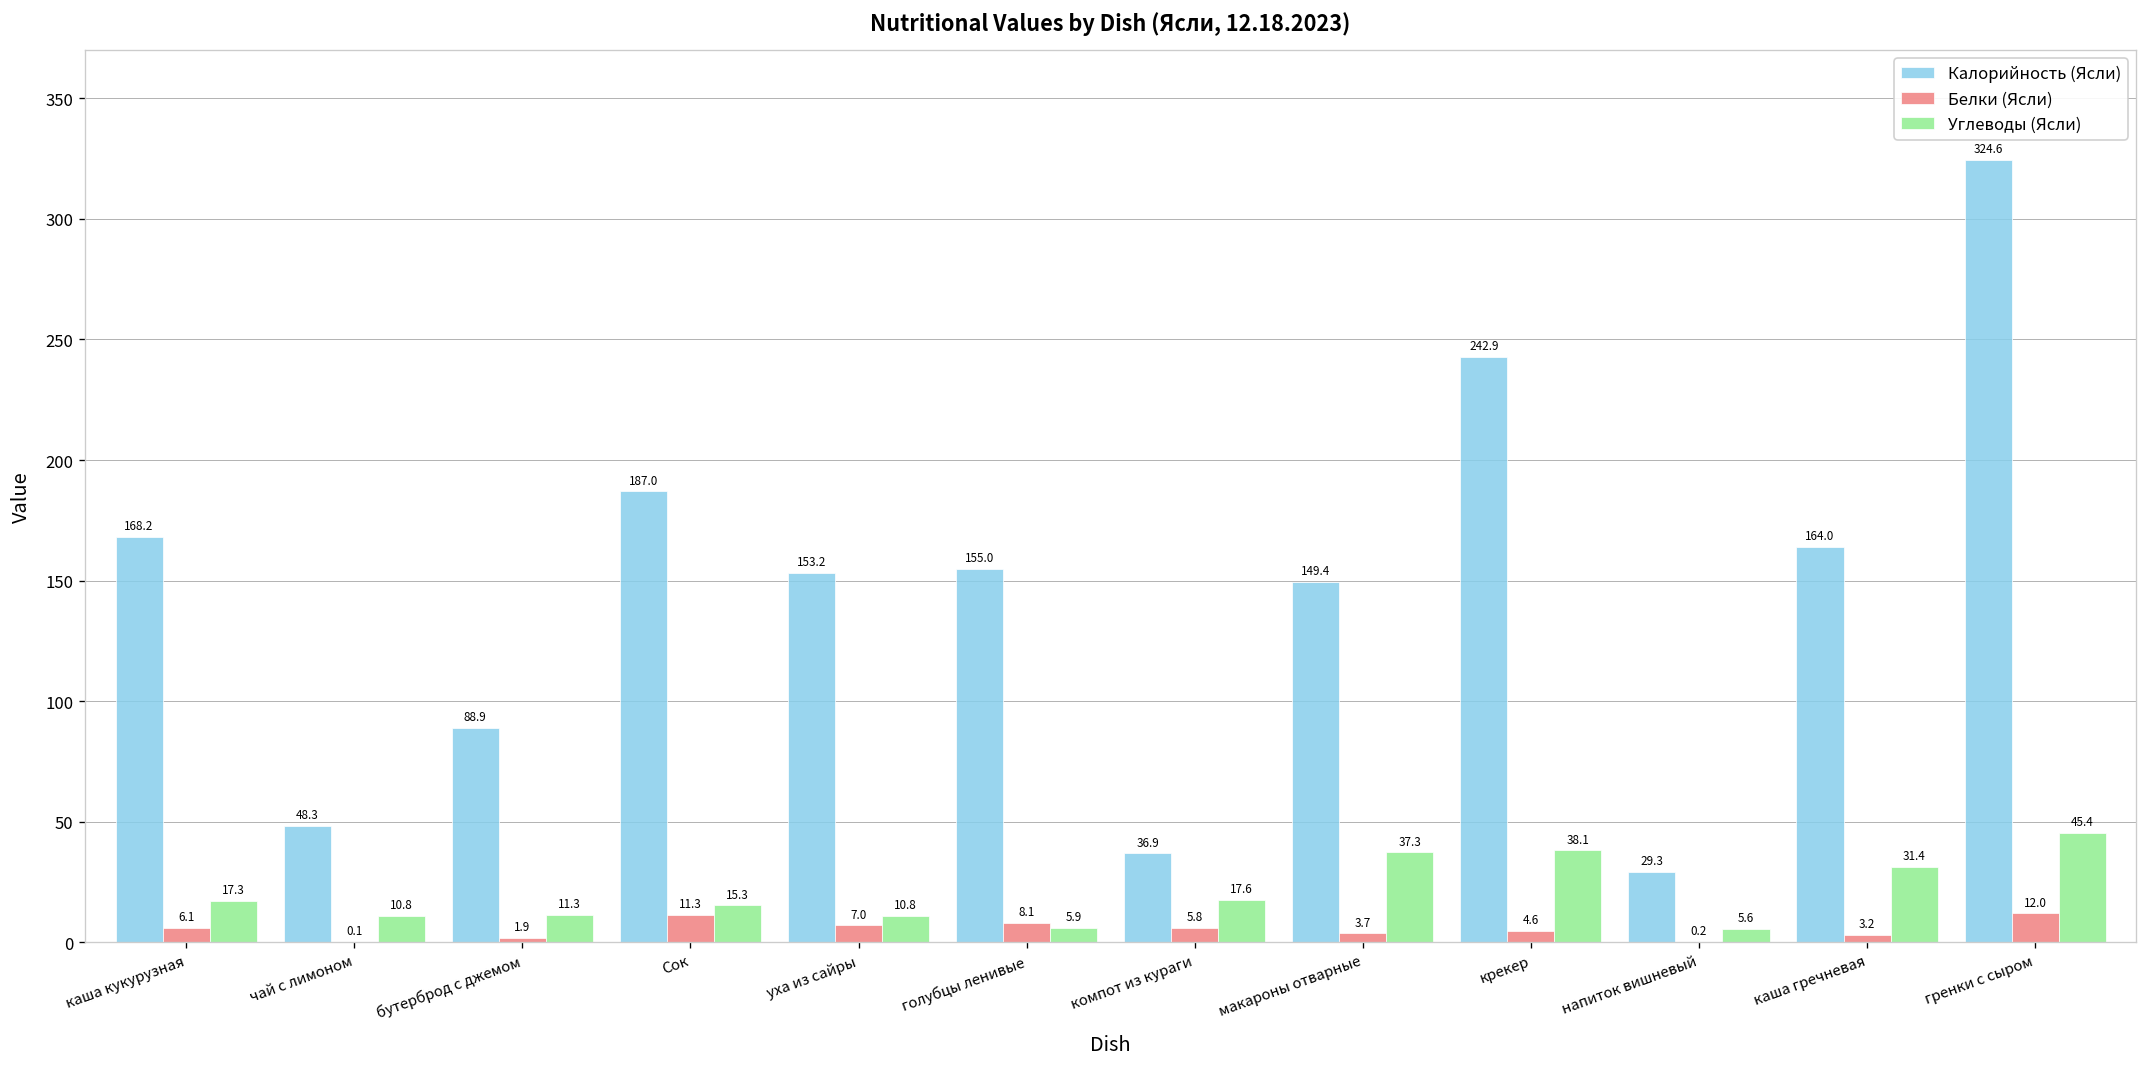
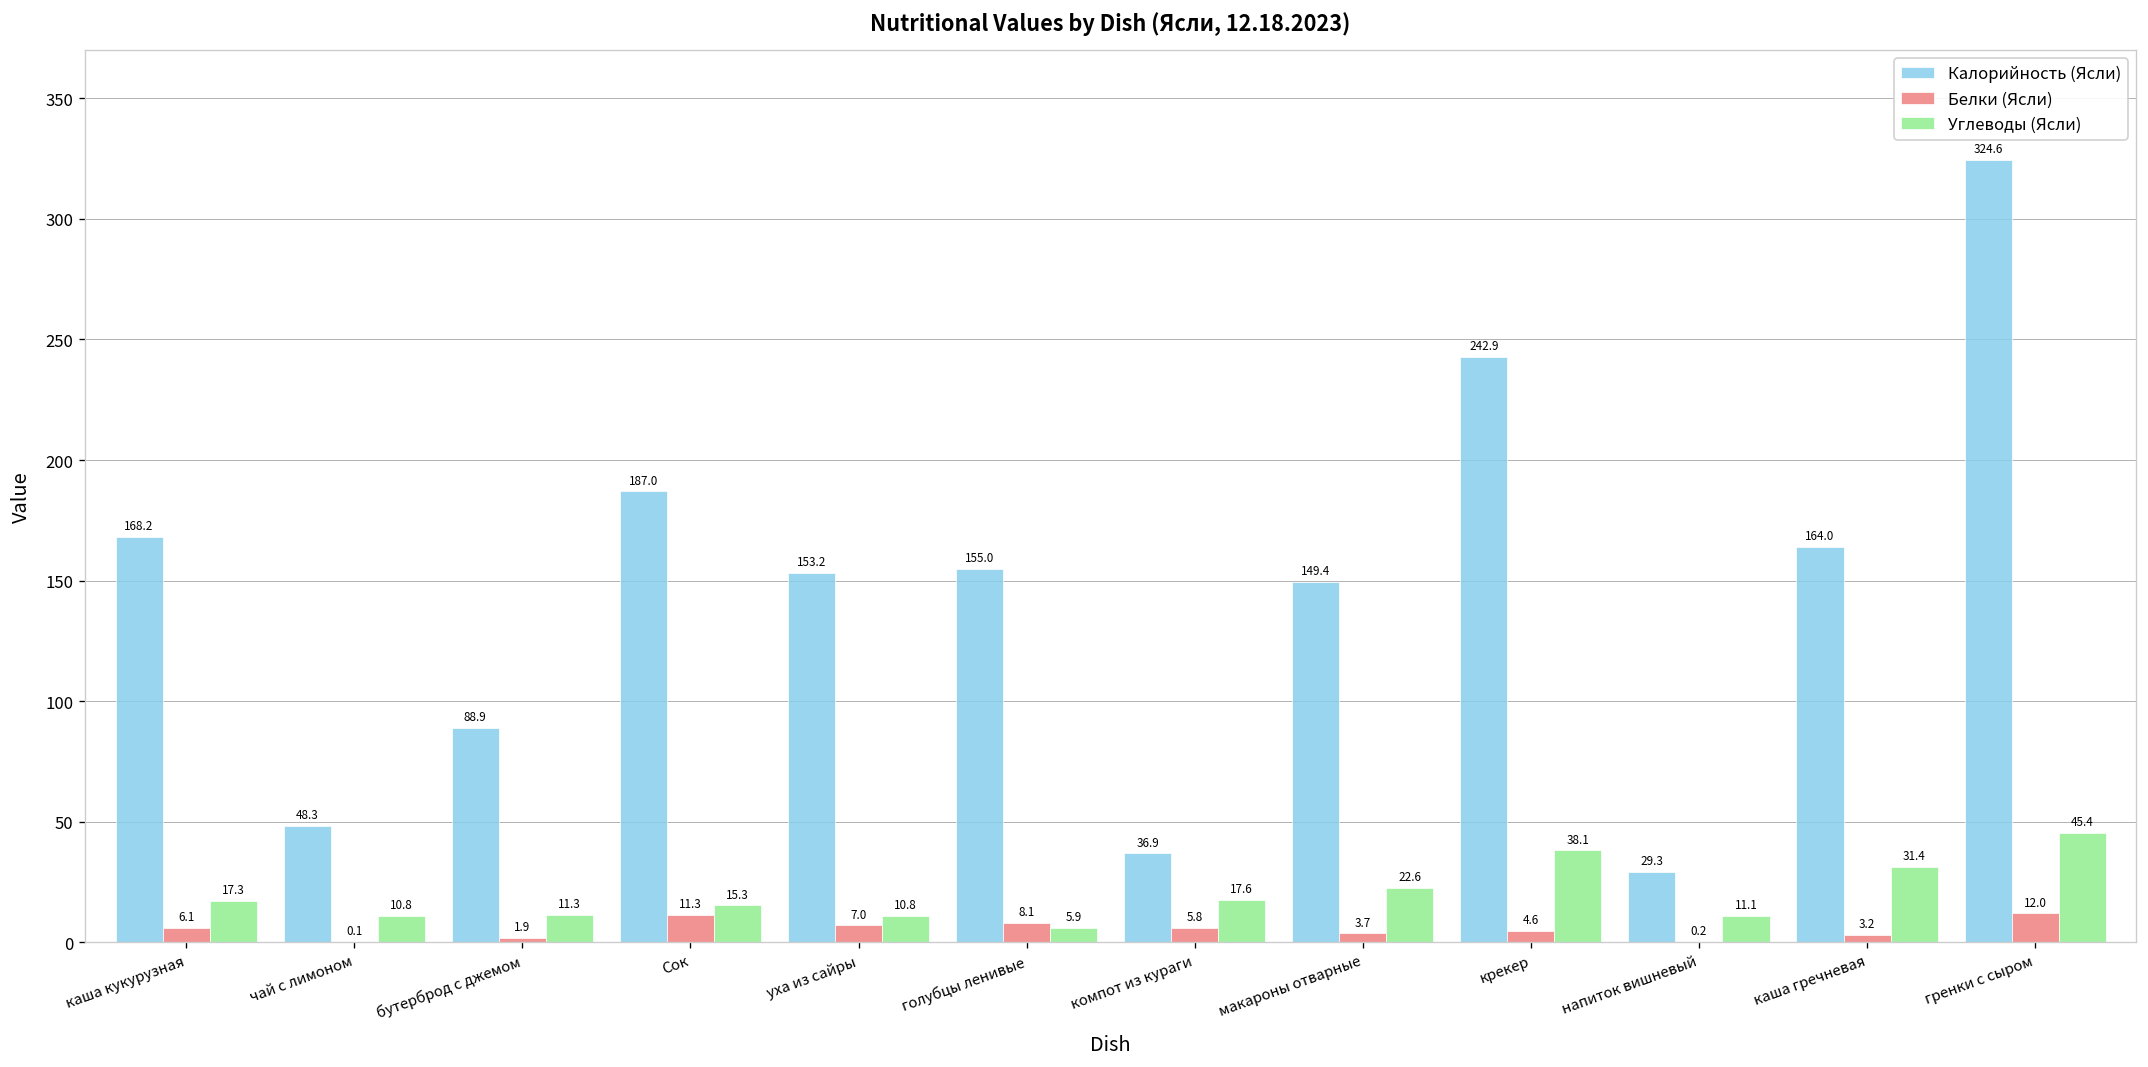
  {
    "Калорийность (Ясли)": {
      "каша кукурузная": 168.2,
      "чай с лимоном": 48.3,
      "бутерброд с джемом": 88.9,
      "Сок": 187.0,
      "уха из сайры": 153.2,
      "голубцы ленивые": 155.0,
      "компот из кураги": 36.9,
      "макароны отварные": 149.4,
      "крекер": 242.9,
      "напиток вишневый": 29.3,
      "каша гречневая": 164.0,
      "гренки с сыром": 324.6
    },
    "Белки (Ясли)": {
      "каша кукурузная": 6.1,
      "чай с лимоном": 0.1,
      "бутерброд с джемом": 1.9,
      "Сок": 11.3,
      "уха из сайры": 7.0,
      "голубцы ленивые": 8.1,
      "компот из кураги": 5.8,
      "макароны отварные": 3.7,
      "крекер": 4.6,
      "напиток вишневый": 0.2,
      "каша гречневая": 3.2,
      "гренки с сыром": 12.0
    },
    "Углеводы (Ясли)": {
      "каша кукурузная": 17.3,
      "чай с лимоном": 10.8,
      "бутерброд с джемом": 11.3,
      "Сок": 15.3,
      "уха из сайры": 10.8,
      "голубцы ленивые": 5.9,
      "компот из кураги": 17.6,
-     "макароны отварные": 37.3,
+     "макароны отварные": 22.6,
      "крекер": 38.1,
-     "напиток вишневый": 5.6,
+     "напиток вишневый": 11.1,
      "каша гречневая": 31.4,
      "гренки с сыром": 45.4
    }
  }
